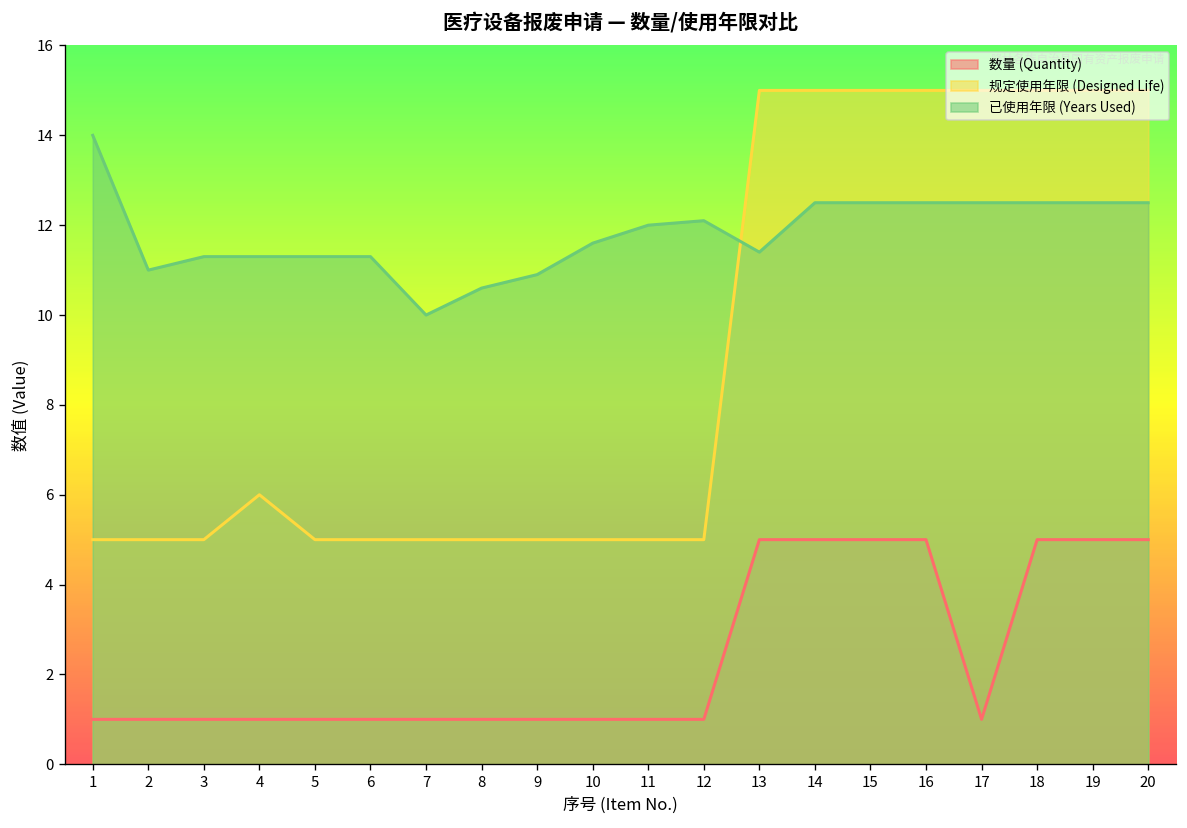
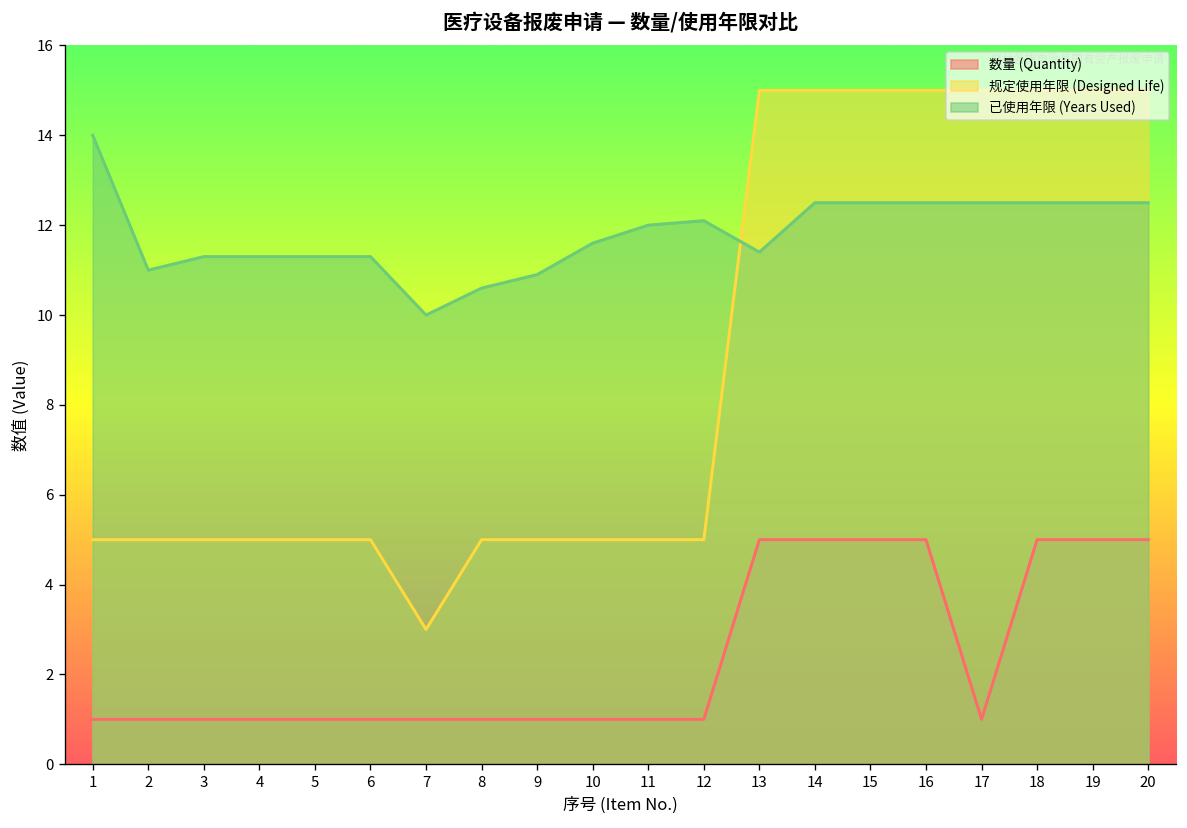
  {
    "数量 (Quantity)": {
      "1": 1,
      "2": 1,
      "3": 1,
      "4": 1,
      "5": 1,
      "6": 1,
      "7": 1,
      "8": 1,
      "9": 1,
      "10": 1,
      "11": 1,
      "12": 1,
      "13": 5,
      "14": 5,
      "15": 5,
      "16": 5,
      "17": 1,
      "18": 5,
      "19": 5,
      "20": 5
    },
    "规定使用年限 (Designed Life)": {
      "1": 5,
      "2": 5,
      "3": 5,
-     "4": 6,
+     "4": 5,
      "5": 5,
      "6": 5,
-     "7": 5,
+     "7": 3,
      "8": 5,
      "9": 5,
      "10": 5,
      "11": 5,
      "12": 5,
      "13": 15,
      "14": 15,
      "15": 15,
      "16": 15
    },
    "已使用年限 (Years Used)": {
      "1": 14,
      "2": 11,
      "3": 11.3,
      "4": 11.3,
      "5": 11.3,
      "6": 11.3,
      "7": 10,
      "8": 10.6,
      "9": 10.9,
      "10": 11.6,
      "11": 12,
      "12": 12.1,
      "13": 11.4,
      "14": 12.5,
      "15": 12.5,
      "16": 12.5,
      "17": 12.5,
      "18": 12.5,
      "19": 12.5,
      "20": 12.5
    }
  }
